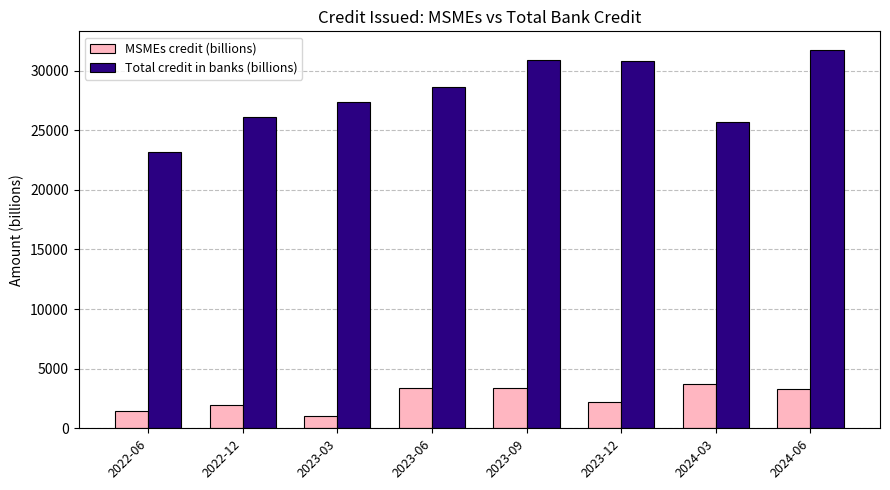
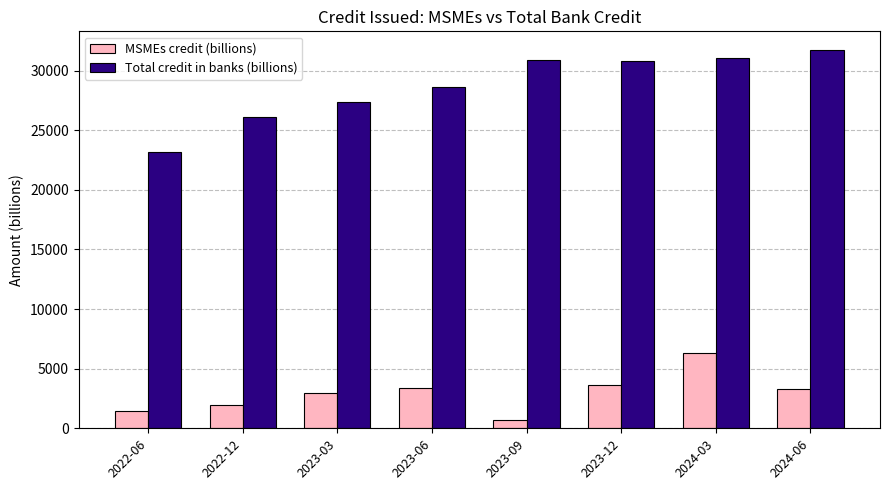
  {
    "MSMEs credit (billions)": {
      "2022-06": 1400,
      "2022-12": 1900,
-     "2023-03": 1000,
+     "2023-03": 3000,
      "2023-06": 3400,
-     "2023-09": 3400,
-     "2023-12": 2200,
-     "2024-03": 3700,
+     "2023-09": 700,
+     "2023-12": 3600,
+     "2024-03": 6300,
      "2024-06": 3300
    },
    "Total credit in banks (billions)": {
      "2022-06": 23200,
      "2022-12": 26100,
      "2023-03": 27300,
      "2023-06": 28600,
      "2023-09": 30900,
      "2023-12": 30800,
-     "2024-03": 25700,
+     "2024-03": 31000,
      "2024-06": 31700
    }
  }
